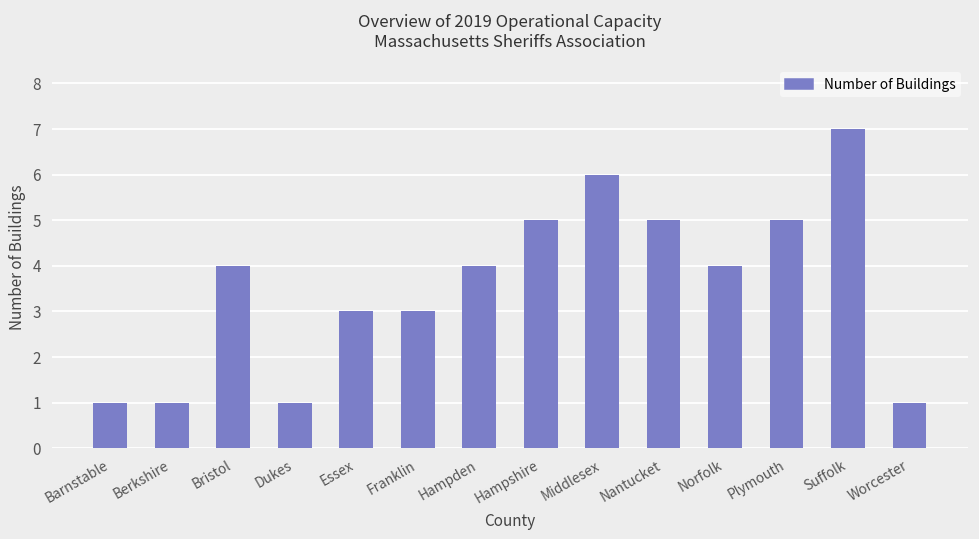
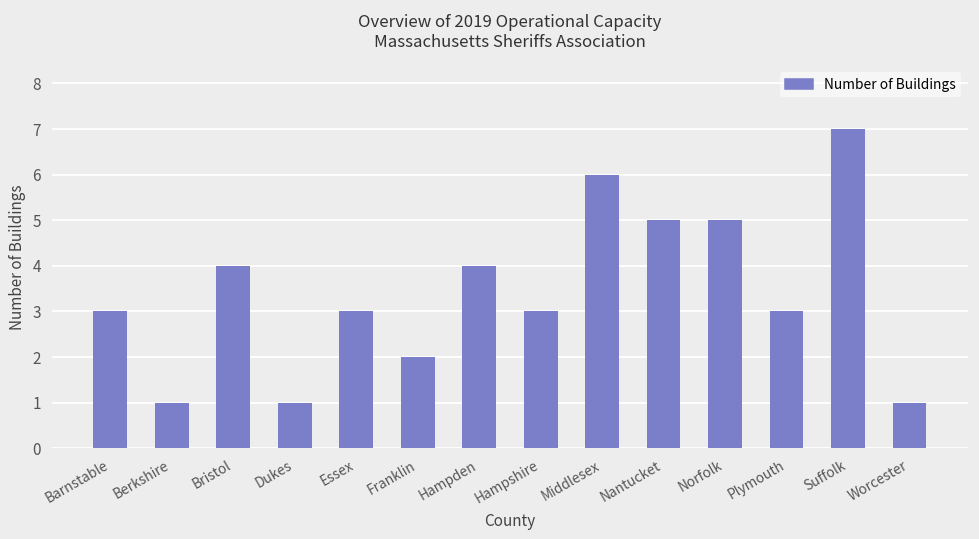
  {
-   "Barnstable": 1,
+   "Barnstable": 3,
    "Berkshire": 1,
    "Bristol": 4,
    "Dukes": 1,
    "Essex": 3,
-   "Franklin": 3,
+   "Franklin": 2,
    "Hampden": 4,
-   "Hampshire": 5,
+   "Hampshire": 3,
    "Middlesex": 6,
    "Nantucket": 5,
-   "Norfolk": 4,
-   "Plymouth": 5,
+   "Norfolk": 5,
+   "Plymouth": 3,
    "Suffolk": 7,
    "Worcester": 1
  }
